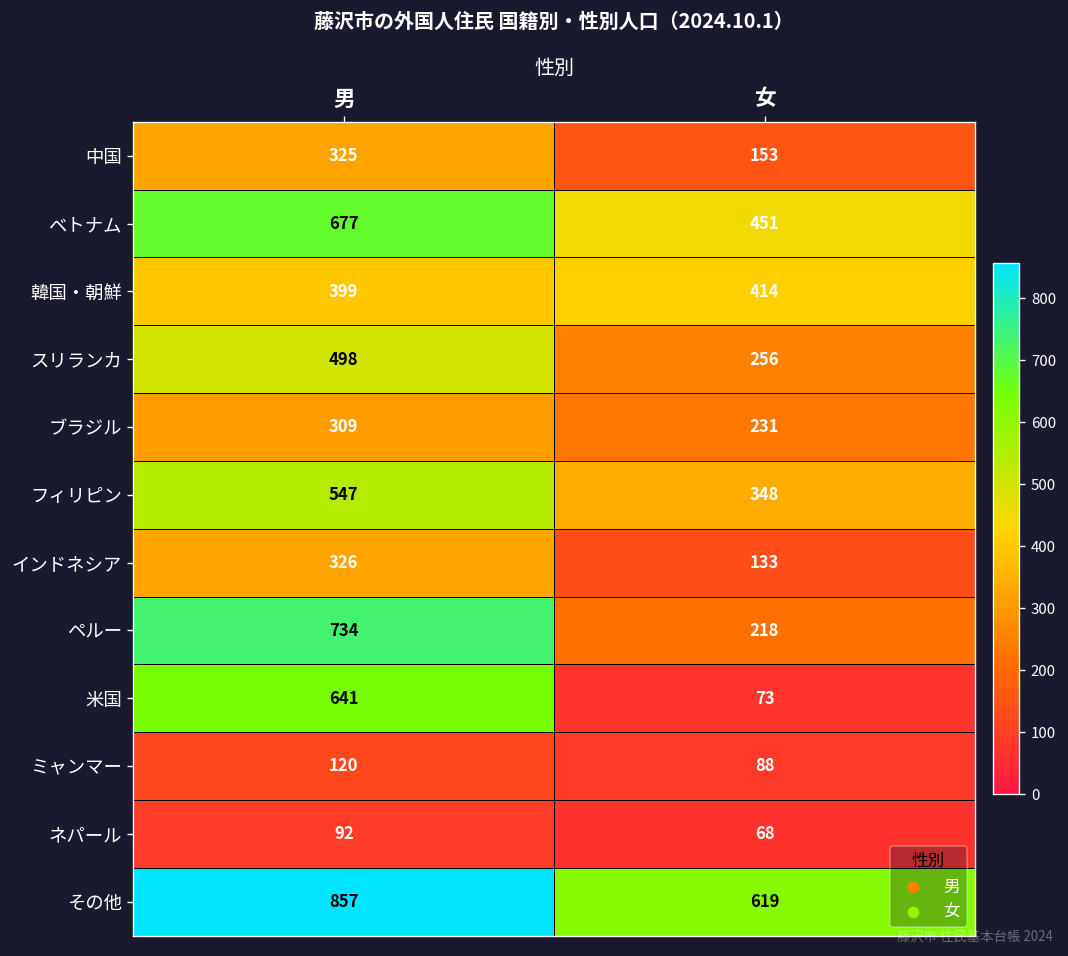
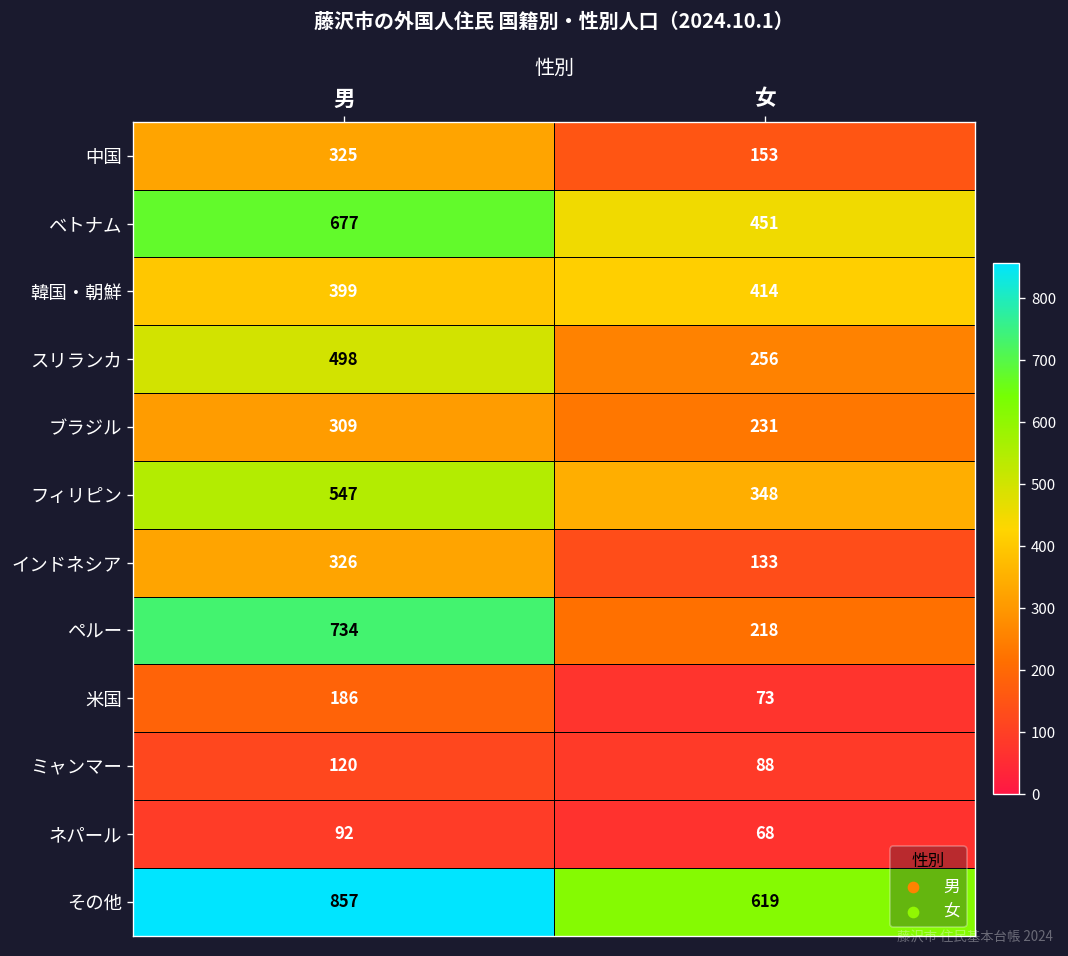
  {
    "中国": {
      "男": 325,
      "女": 153
    },
    "ベトナム": {
      "男": 677,
      "女": 451
    },
    "韓国・朝鮮": {
      "男": 399,
      "女": 414
    },
    "スリランカ": {
      "男": 498,
      "女": 256
    },
    "ブラジル": {
      "男": 309,
      "女": 231
    },
    "フィリピン": {
      "男": 547,
      "女": 348
    },
    "インドネシア": {
      "男": 326,
      "女": 133
    },
    "ペルー": {
      "男": 734,
      "女": 218
    },
    "米国": {
-     "男": 641,
+     "男": 186,
      "女": 73
    },
    "ミャンマー": {
      "男": 120,
      "女": 88
    },
    "ネパール": {
      "男": 92,
      "女": 68
    },
    "その他": {
      "男": 857,
      "女": 619
    }
  }
